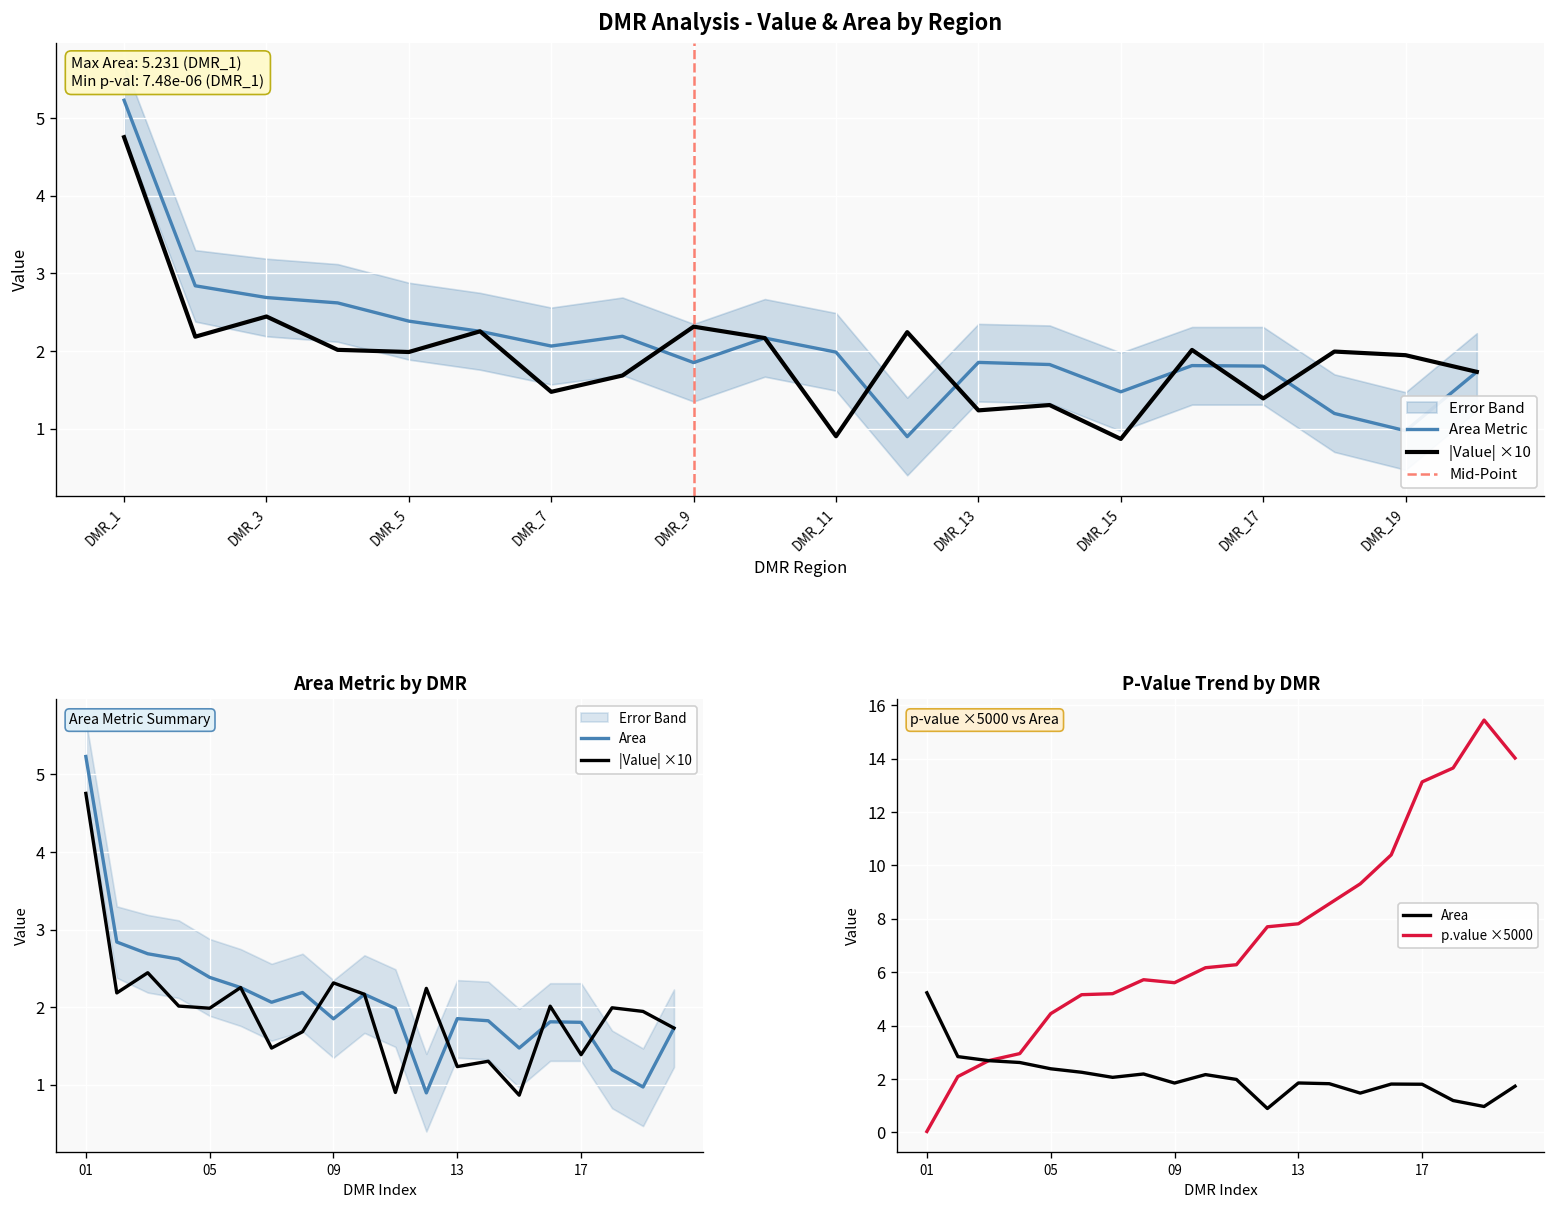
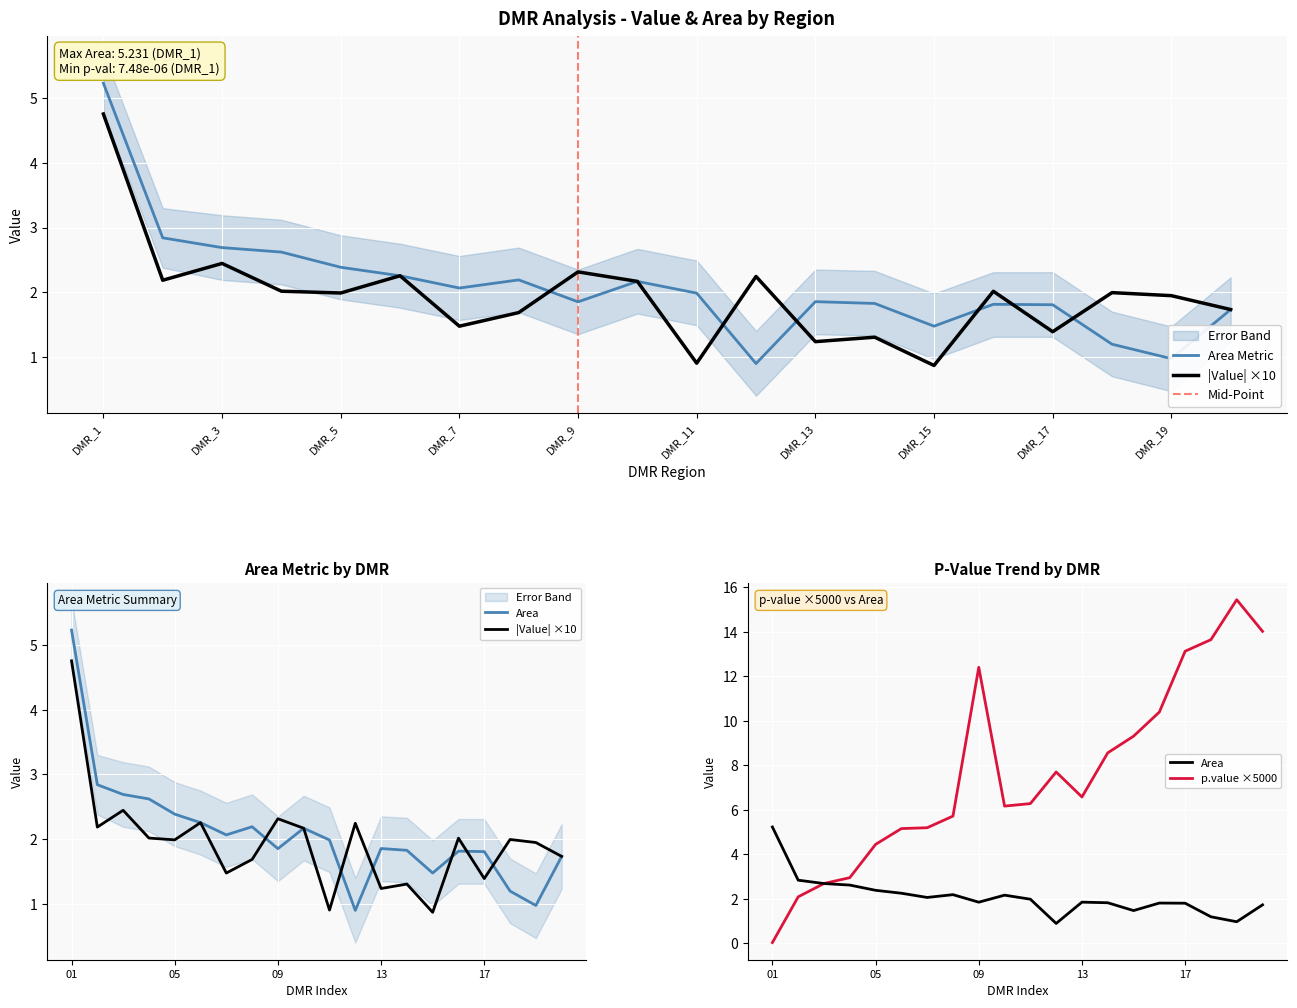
  {
    "DMR Analysis - Value & Area by Region": {
      "|Value| ×10": {
        "DMR_1": 4.8,
        "DMR_3": 2.4,
        "DMR_5": 2.0,
        "DMR_7": 1.5,
        "DMR_11": 0.9,
        "DMR_13": 1.2,
        "DMR_15": 0.9,
        "DMR_17": 1.4,
        "DMR_19": 1.9
      }
    },
    "Area Metric by DMR": {
      "|Value| ×10": {
        "01": 4.8,
        "05": 2.0,
        "13": 1.2,
        "17": 1.4
      }
    },
    "P-Value Trend by DMR": {
      "Area": {
        "01": 5.2,
        "05": 2.4,
        "09": 1.9,
        "13": 1.9,
        "17": 1.8
      },
      "p.value ×5000": {
        "01": 0.0,
        "05": 4.4,
-       "09": 5.6,
-       "13": 7.8,
+       "09": 12.4,
+       "13": 6.6,
        "17": 13.1
      }
    }
  }
